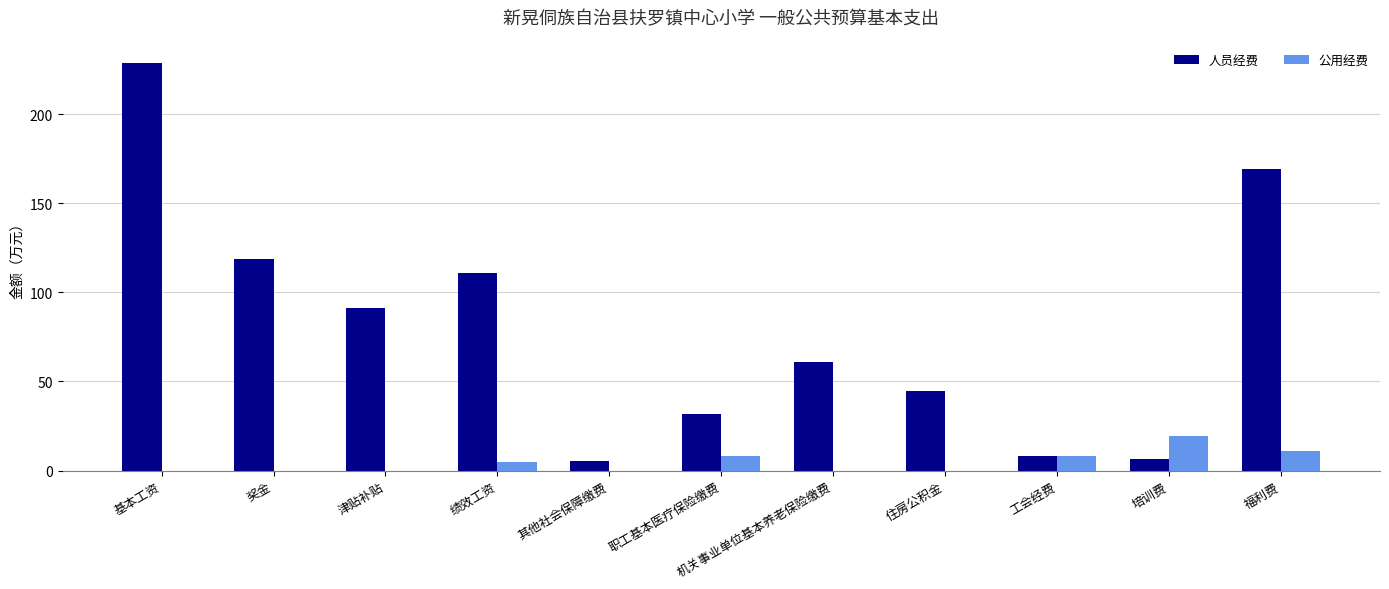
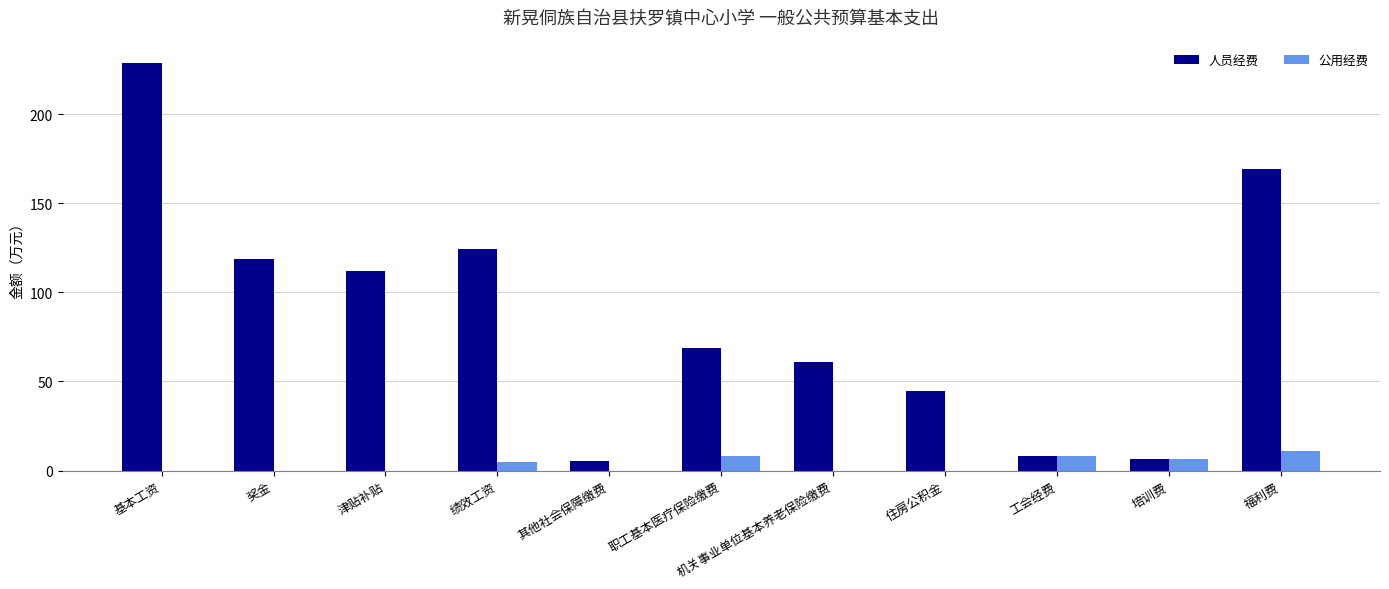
  {
    "人员经费": {
      "基本工资": 229,
      "奖金": 119,
-     "津贴补贴": 91,
-     "绩效工资": 111,
+     "津贴补贴": 112,
+     "绩效工资": 125,
      "其他社会保障缴费": 5,
-     "职工基本医疗保险缴费": 32,
+     "职工基本医疗保险缴费": 69,
      "机关事业单位基本养老保险缴费": 61,
      "住房公积金": 45,
      "工会经费": 8,
      "培训费": 7,
      "福利费": 169
    },
    "公用经费": {
      "基本工资": 0,
      "奖金": 0,
      "津贴补贴": 0,
      "绩效工资": 5,
      "其他社会保障缴费": 0,
      "职工基本医疗保险缴费": 8,
      "机关事业单位基本养老保险缴费": 0,
      "住房公积金": 0,
      "工会经费": 8,
-     "培训费": 19,
+     "培训费": 7,
      "福利费": 11
    }
  }
